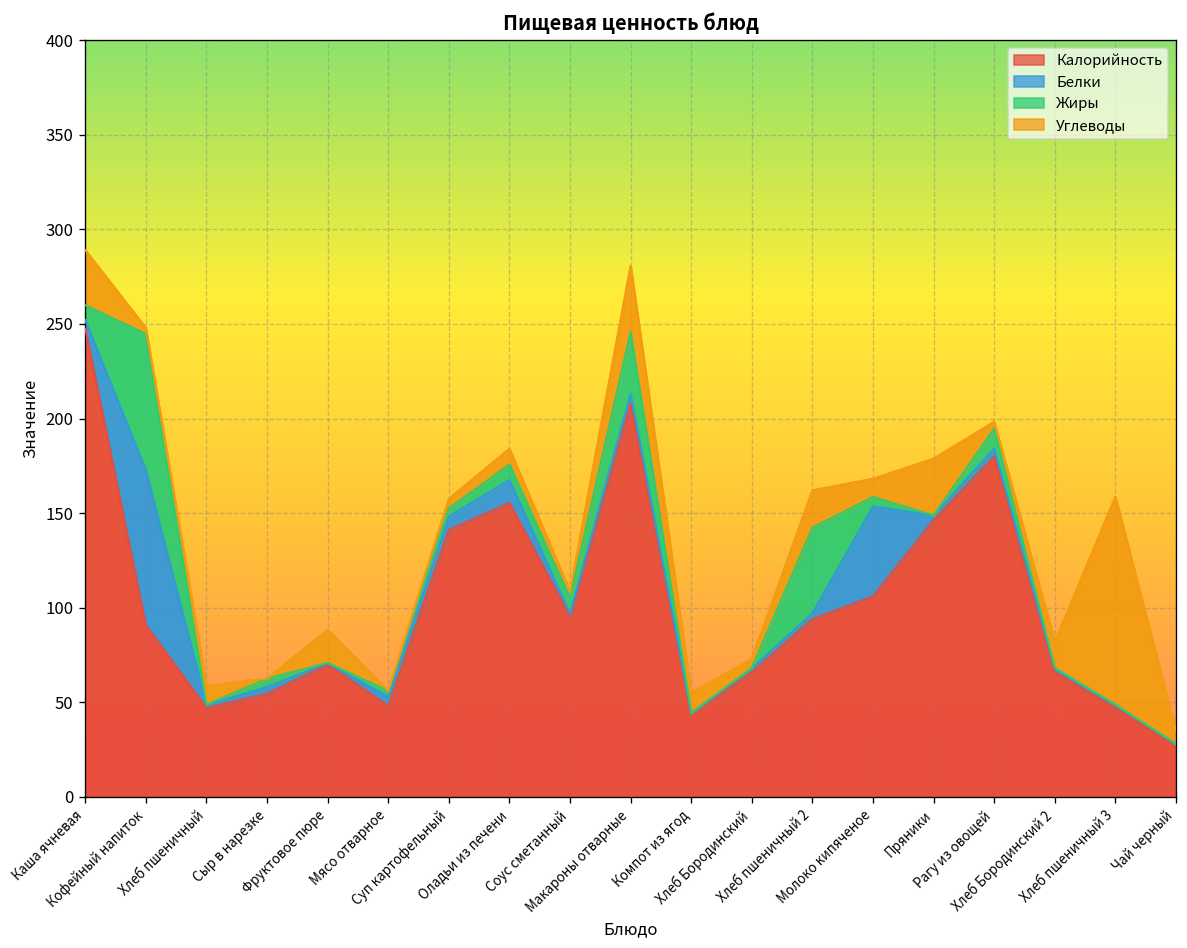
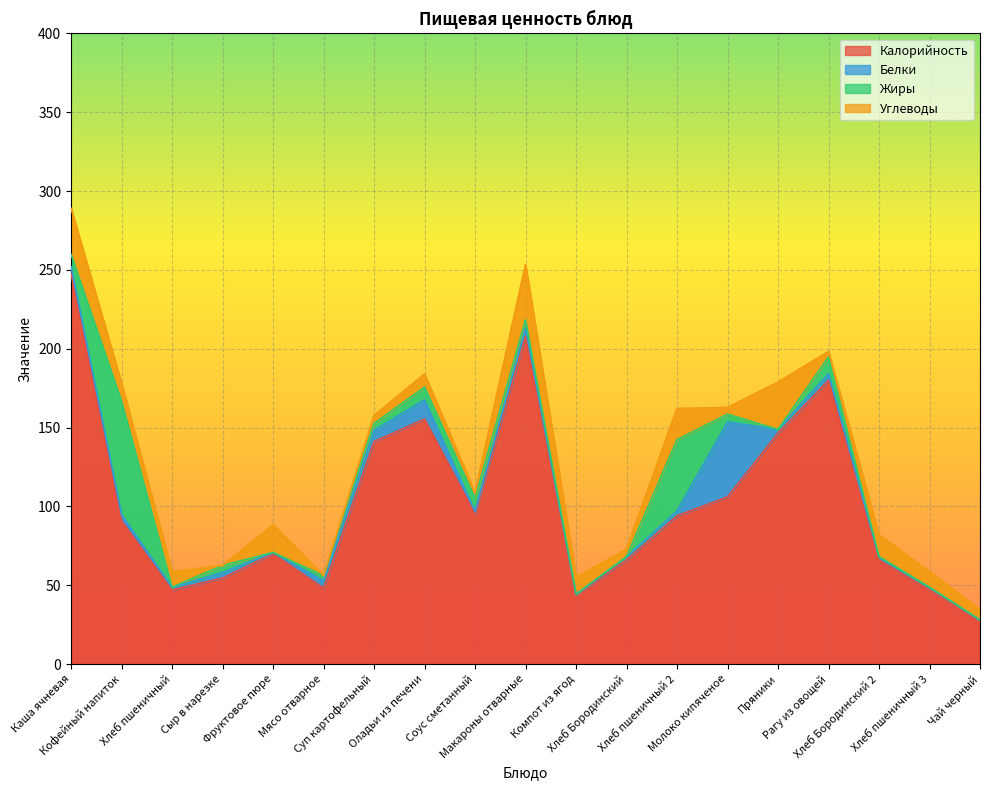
  {
    "Калорийность": {
      "Каша ячневая": 248,
      "Кофейный напиток": 91,
      "Сыр в нарезке": 55,
      "Мясо отварное": 48,
      "Суп картофельный": 141,
      "Оладьи из печени": 155,
      "Макароны отварные": 208,
      "Хлеб Бородинский": 66,
      "Хлеб пшеничный 2": 94,
      "Молоко кипяченое": 106,
      "Пряники": 146,
      "Рагу из овощей": 180,
      "Хлеб Бородинский 2": 66
    },
    "Белки": {
      "Каша ячневая": 5,
-     "Кофейный напиток": 82,
+     "Кофейный напиток": 4,
      "Сыр в нарезке": 4,
      "Мясо отварное": 5,
      "Суп картофельный": 7,
      "Оладьи из печени": 12,
      "Макароны отварные": 5,
      "Хлеб пшеничный 2": 3,
      "Молоко кипяченое": 48,
      "Рагу из овощей": 4
    },
    "Жиры": {
      "Каша ячневая": 8,
      "Кофейный напиток": 72,
      "Суп картофельный": 4,
      "Оладьи из печени": 8,
      "Соус сметанный": 8,
-     "Макароны отварные": 33,
+     "Макароны отварные": 5,
      "Хлеб пшеничный 2": 45,
      "Молоко кипяченое": 5,
      "Рагу из овощей": 11
    },
    "Углеводы": {
      "Каша ячневая": 29,
-     "Кофейный напиток": 3,
+     "Кофейный напиток": 11,
      "Хлеб пшеничный": 10,
      "Фруктовое пюре": 18,
      "Суп картофельный": 5,
      "Оладьи из печени": 8,
      "Соус сметанный": 3,
      "Макароны отварные": 35,
      "Компот из ягод": 11,
      "Хлеб Бородинский": 5,
      "Хлеб пшеничный 2": 20,
-     "Молоко кипяченое": 10,
+     "Молоко кипяченое": 4,
      "Пряники": 30,
      "Рагу из овощей": 4,
      "Хлеб Бородинский 2": 14,
-     "Хлеб пшеничный 3": 110,
+     "Хлеб пшеничный 3": 10,
      "Чай черный": 7
    }
  }
